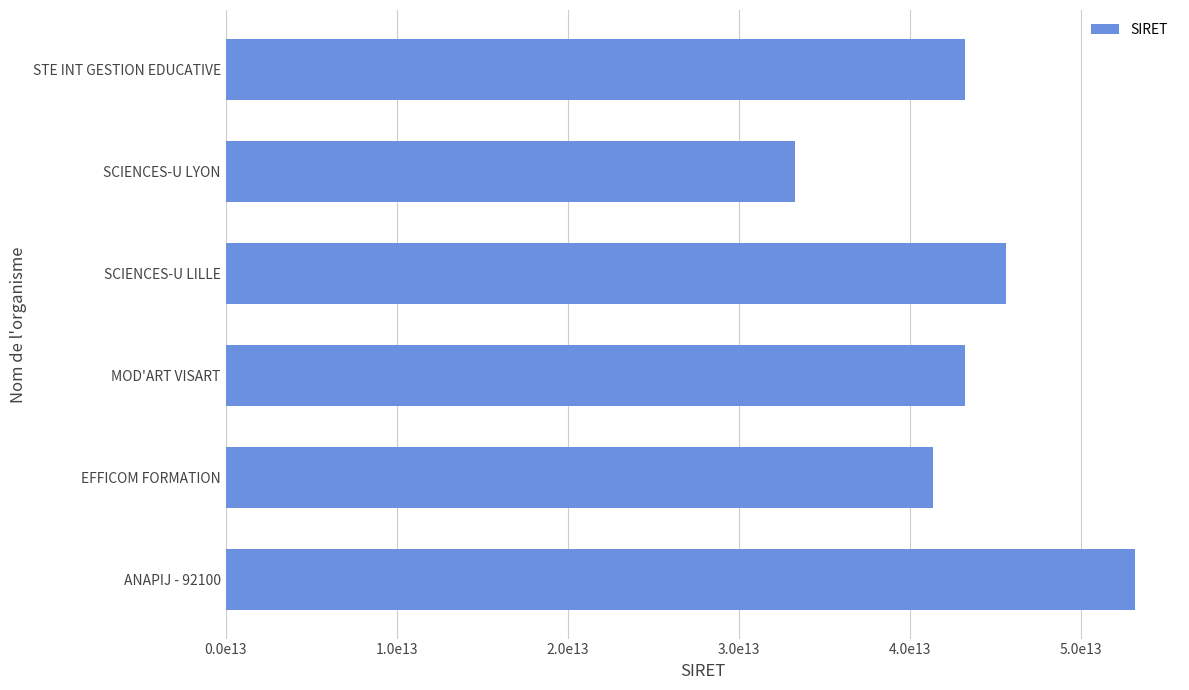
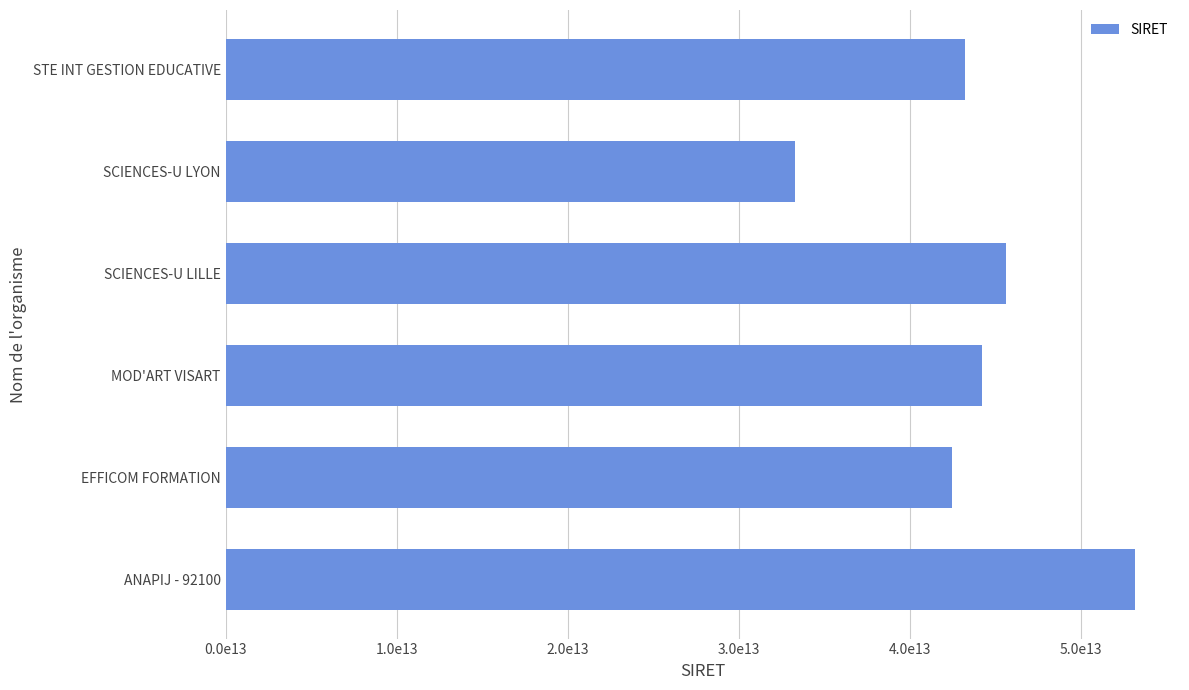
  {
    "STE INT GESTION EDUCATIVE": 43300000000000,
    "SCIENCES-U LYON": 33300000000000,
    "SCIENCES-U LILLE": 45600000000000,
-   "MOD'ART VISART": 43300000000000,
-   "EFFICOM FORMATION": 41300000000000,
+   "MOD'ART VISART": 44200000000000,
+   "EFFICOM FORMATION": 42400000000000,
    "ANAPIJ - 92100": 53100000000000
  }
